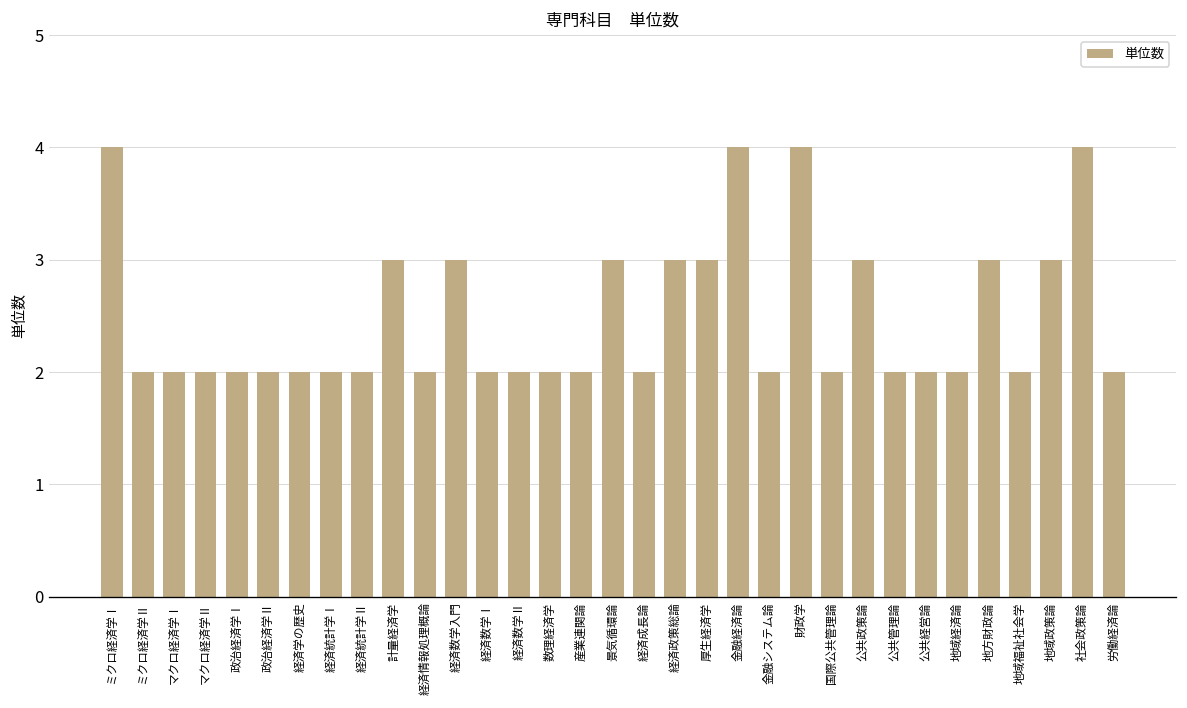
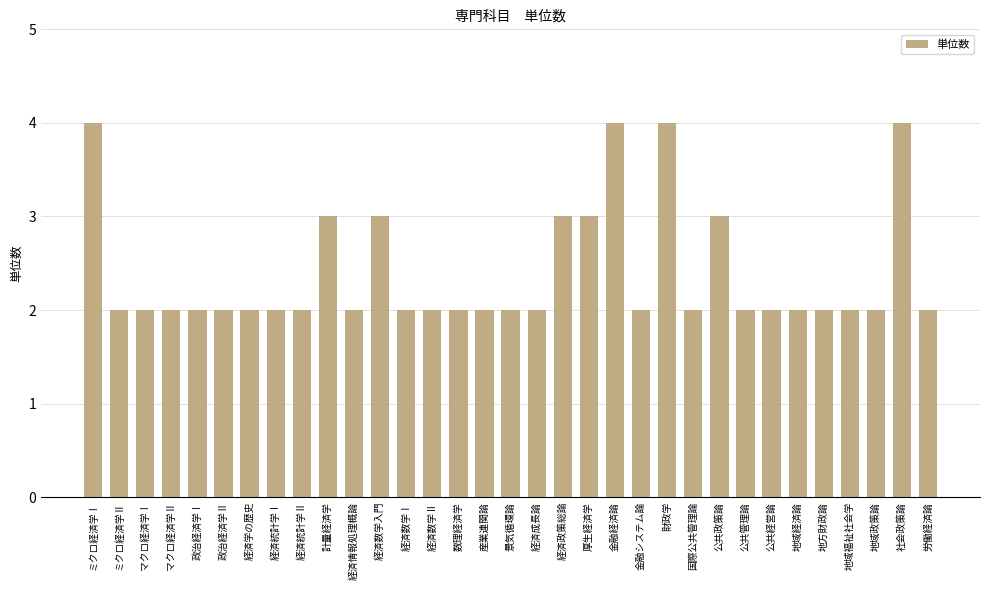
  {
    "ミクロ経済学Ⅰ": 4,
    "ミクロ経済学Ⅱ": 2,
    "マクロ経済学Ⅰ": 2,
    "マクロ経済学Ⅱ": 2,
    "政治経済学Ⅰ": 2,
    "政治経済学Ⅱ": 2,
    "経済学の歴史": 2,
    "経済統計学Ⅰ": 2,
    "経済統計学Ⅱ": 2,
    "計量経済学": 3,
    "経済情報処理概論": 2,
    "経済数学入門": 3,
    "経済数学Ⅰ": 2,
    "経済数学Ⅱ": 2,
    "数理経済学": 2,
    "産業連関論": 2,
-   "景気循環論": 3,
+   "景気循環論": 2,
    "経済成長論": 2,
    "経済政策総論": 3,
    "厚生経済学": 3,
    "金融経済論": 4,
    "金融システム論": 2,
    "財政学": 4,
    "国際公共管理論": 2,
    "公共政策論": 3,
    "公共管理論": 2,
    "公共経営論": 2,
    "地域経済論": 2,
-   "地方財政論": 3,
+   "地方財政論": 2,
    "地域福祉社会学": 2,
-   "地域政策論": 3,
+   "地域政策論": 2,
    "社会政策論": 4,
    "労働経済論": 2
  }
